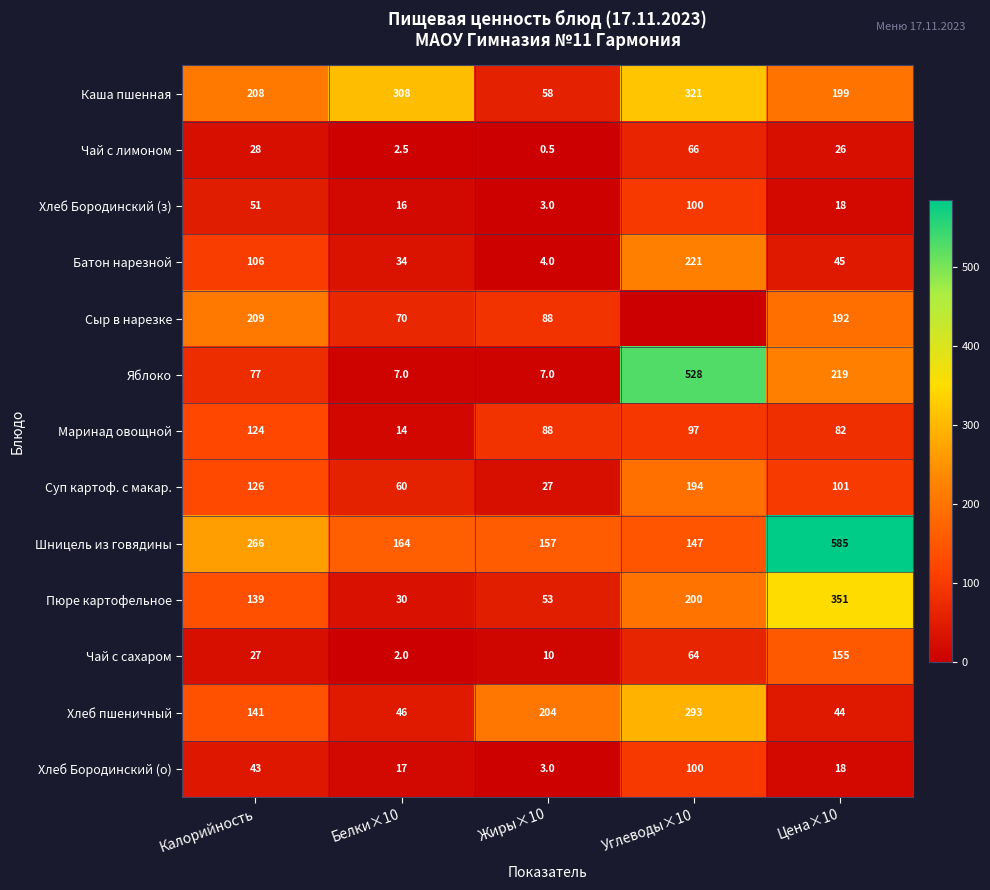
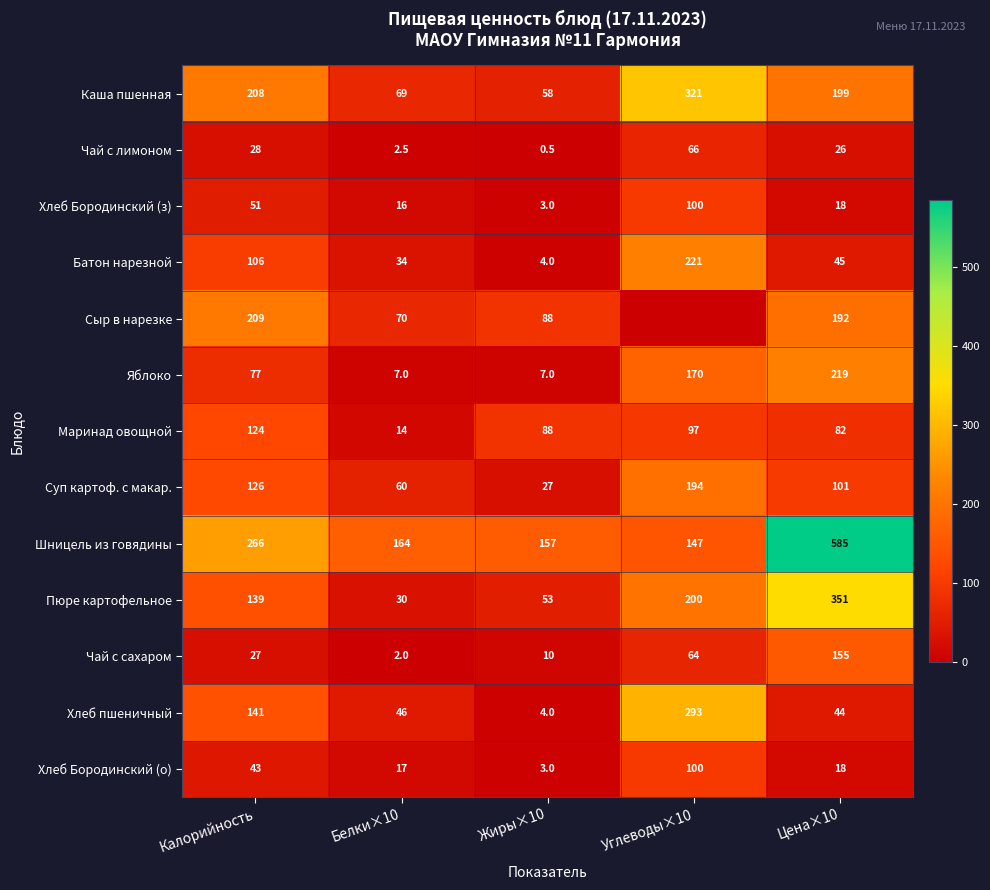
  {
    "Каша пшенная": {
      "Калорийность": 208,
-     "Белки×10": 308,
+     "Белки×10": 69,
      "Жиры×10": 58,
      "Углеводы×10": 321,
      "Цена×10": 199
    },
    "Чай с лимоном": {
      "Калорийность": 28,
      "Белки×10": 2.5,
      "Жиры×10": 0.5,
      "Углеводы×10": 66,
      "Цена×10": 26
    },
    "Хлеб Бородинский (з)": {
      "Калорийность": 51,
      "Белки×10": 16,
      "Жиры×10": 3.0,
      "Углеводы×10": 100,
      "Цена×10": 18
    },
    "Батон нарезной": {
      "Калорийность": 106,
      "Белки×10": 34,
      "Жиры×10": 4.0,
      "Углеводы×10": 221,
      "Цена×10": 45
    },
    "Сыр в нарезке": {
      "Калорийность": 209,
      "Белки×10": 70,
      "Жиры×10": 88,
      "Цена×10": 192
    },
    "Яблоко": {
      "Калорийность": 77,
      "Белки×10": 7.0,
      "Жиры×10": 7.0,
-     "Углеводы×10": 528,
+     "Углеводы×10": 170,
      "Цена×10": 219
    },
    "Маринад овощной": {
      "Калорийность": 124,
      "Белки×10": 14,
      "Жиры×10": 88,
      "Углеводы×10": 97,
      "Цена×10": 82
    },
    "Суп картоф. с макар.": {
      "Калорийность": 126,
      "Белки×10": 60,
      "Жиры×10": 27,
      "Углеводы×10": 194,
      "Цена×10": 101
    },
    "Шницель из говядины": {
      "Калорийность": 266,
      "Белки×10": 164,
      "Жиры×10": 157,
      "Углеводы×10": 147,
      "Цена×10": 585
    },
    "Пюре картофельное": {
      "Калорийность": 139,
      "Белки×10": 30,
      "Жиры×10": 53,
      "Углеводы×10": 200,
      "Цена×10": 351
    },
    "Чай с сахаром": {
      "Калорийность": 27,
      "Белки×10": 2.0,
      "Жиры×10": 10,
      "Углеводы×10": 64,
      "Цена×10": 155
    },
    "Хлеб пшеничный": {
      "Калорийность": 141,
      "Белки×10": 46,
-     "Жиры×10": 204,
+     "Жиры×10": 4.0,
      "Углеводы×10": 293,
      "Цена×10": 44
    },
    "Хлеб Бородинский (о)": {
      "Калорийность": 43,
      "Белки×10": 17,
      "Жиры×10": 3.0,
      "Углеводы×10": 100,
      "Цена×10": 18
    }
  }
